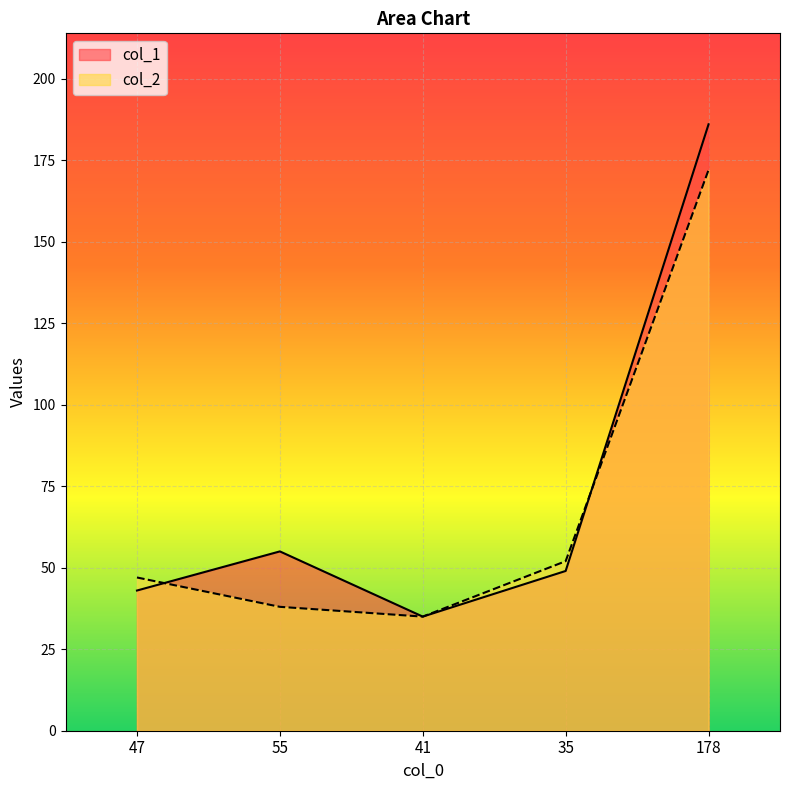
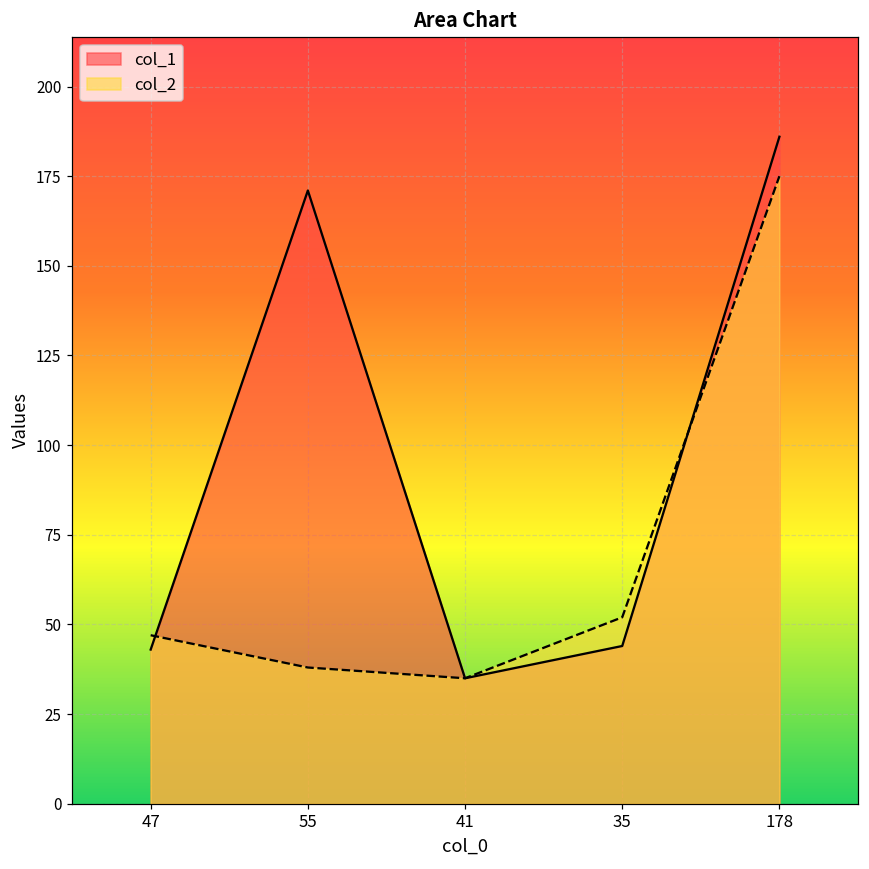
  {
    "col_1": {
      "47": 43,
-     "55": 55,
-     "35": 49,
+     "55": 171,
+     "35": 44,
      "178": 186
    },
    "col_2": {
      "47": 47,
      "55": 38,
      "35": 52,
-     "178": 172
+     "178": 175
    }
  }
